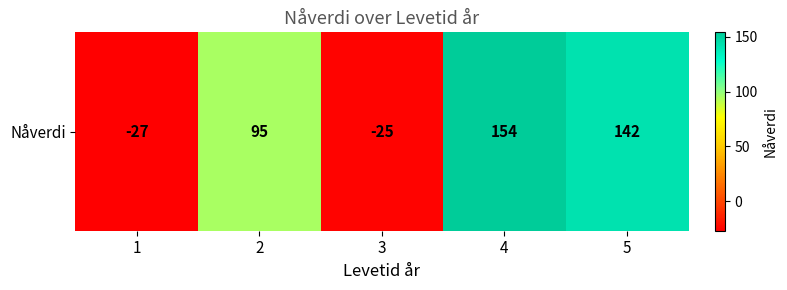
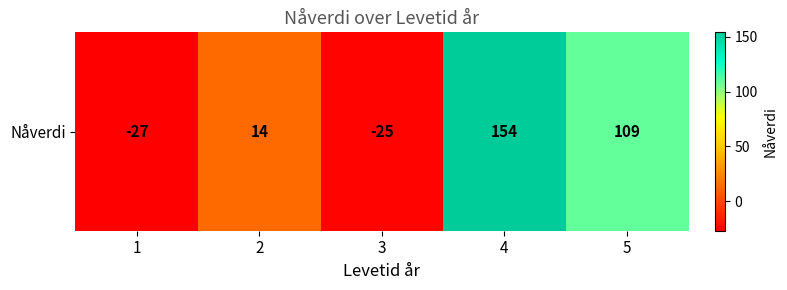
  {
    "Nåverdi": {
      "1": -27,
-     "2": 95,
+     "2": 14,
      "3": -25,
      "4": 154,
-     "5": 142
+     "5": 109
    }
  }
